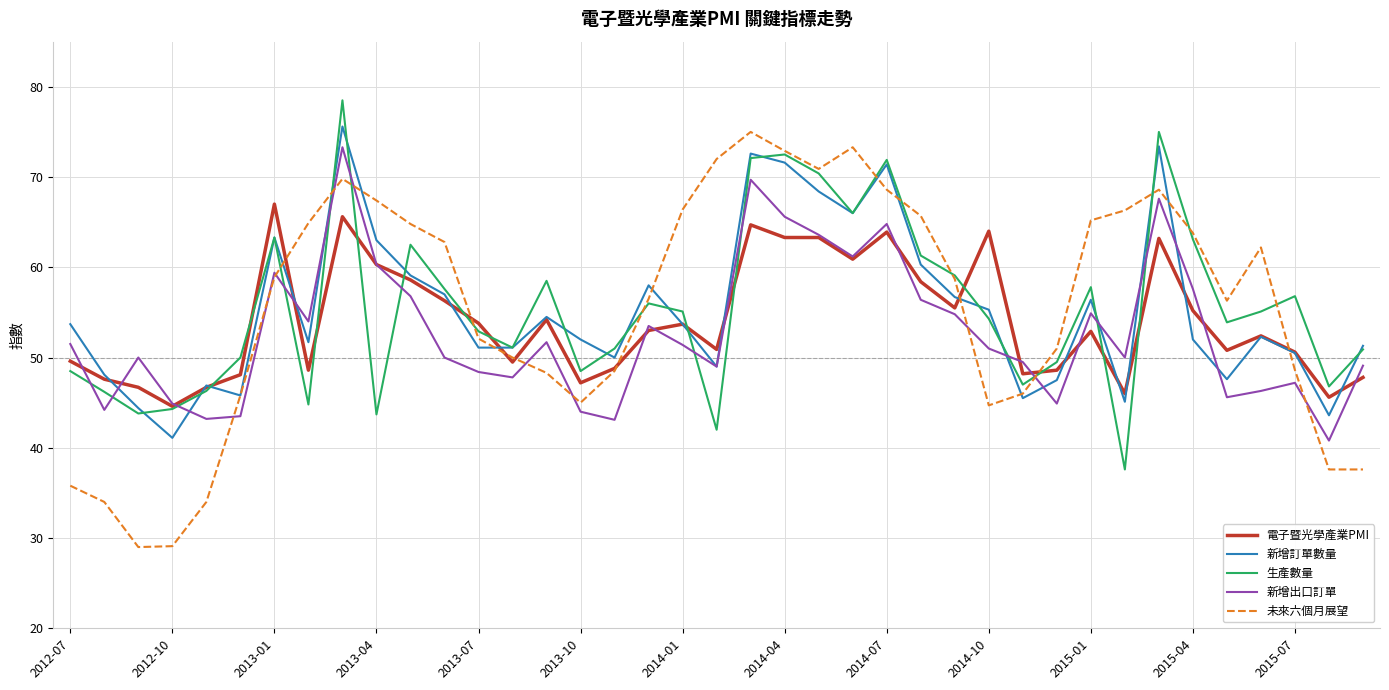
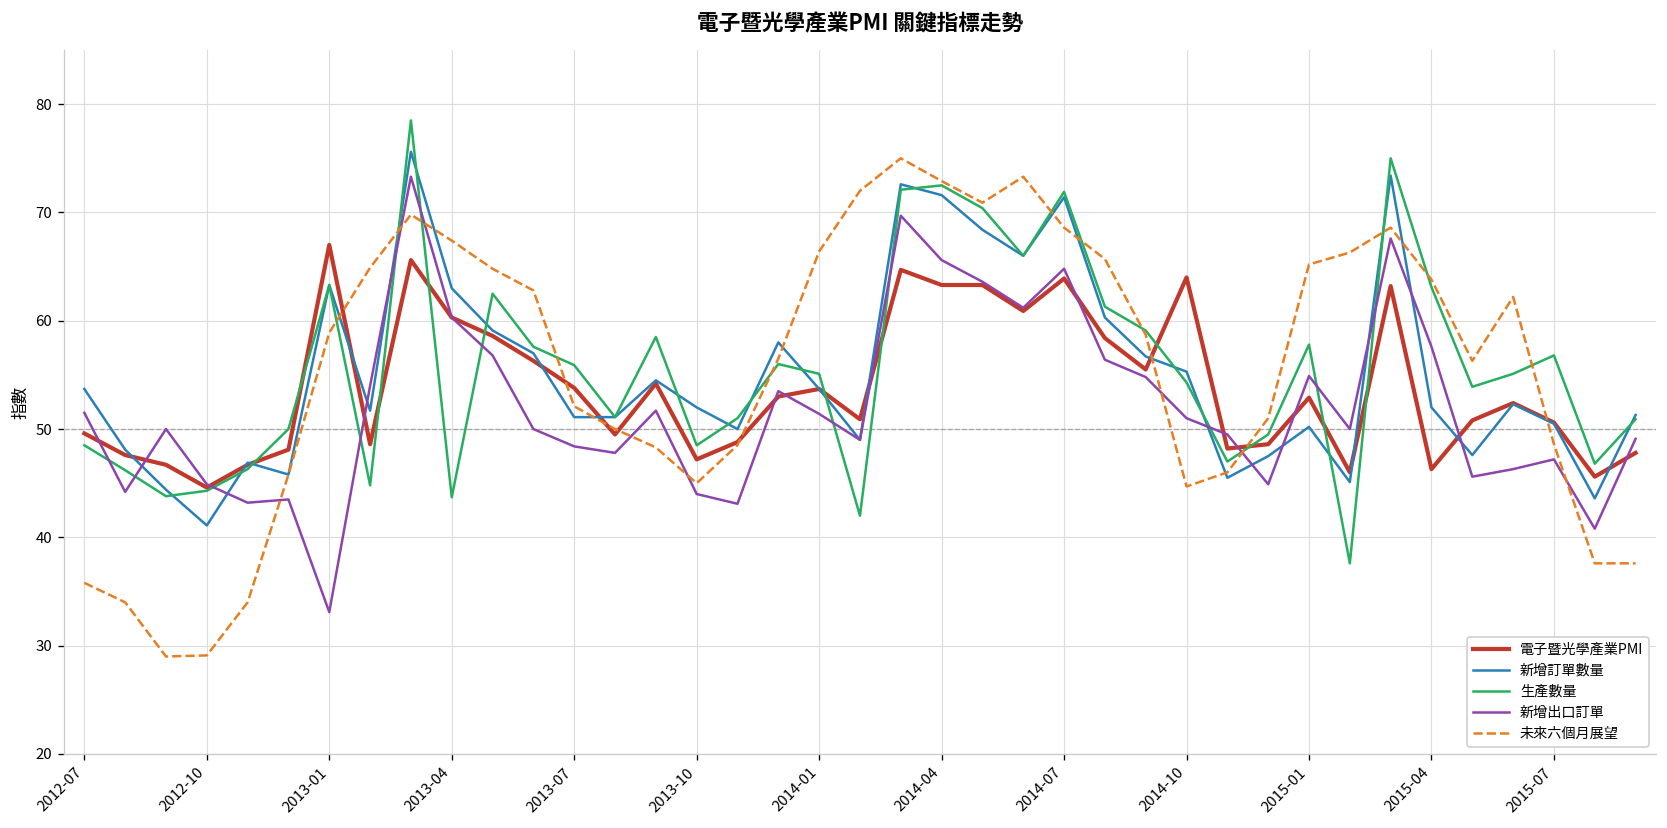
  {
    "電子暨光學產業PMI": {
      "2012-07": 50,
      "2012-10": 45,
      "2013-01": 67,
      "2013-07": 54,
      "2013-10": 47,
      "2014-04": 63,
      "2014-07": 64,
      "2014-10": 64,
      "2015-01": 53,
-     "2015-04": 55
+     "2015-04": 46
    },
    "新增訂單數量": {
      "2012-07": 54,
      "2012-10": 41,
      "2013-04": 63,
      "2013-07": 51,
      "2013-10": 52,
      "2014-04": 72,
      "2014-07": 71,
      "2014-10": 55,
-     "2015-01": 56,
+     "2015-01": 50,
      "2015-04": 52
    },
    "生產數量": {
      "2012-07": 49,
      "2012-10": 44,
      "2013-04": 44,
-     "2013-07": 53,
+     "2013-07": 56,
      "2013-10": 49,
      "2014-01": 55,
      "2014-04": 73,
      "2014-07": 72,
      "2014-10": 54,
      "2015-01": 58,
      "2015-04": 63,
      "2015-07": 57
    },
    "新增出口訂單": {
      "2012-07": 52,
      "2012-10": 45,
-     "2013-01": 59,
+     "2013-01": 33,
      "2013-07": 48,
      "2013-10": 44,
      "2014-01": 51,
      "2014-04": 66,
      "2014-07": 65,
      "2014-10": 51,
      "2015-01": 55,
      "2015-04": 58,
      "2015-07": 47
    },
    "未來六個月展望": {
      "2012-07": 36,
      "2012-10": 29,
      "2013-01": 59,
      "2013-04": 67,
      "2013-07": 52,
      "2013-10": 45,
      "2014-01": 66,
      "2014-04": 73,
      "2014-07": 69,
      "2014-10": 45,
      "2015-01": 65,
      "2015-04": 64,
      "2015-07": 49
    }
  }
